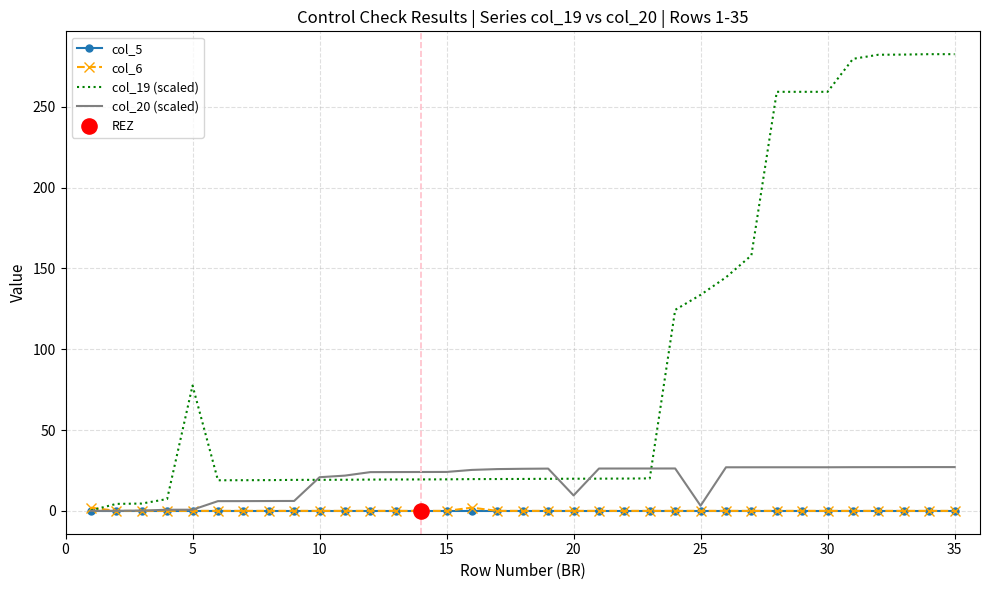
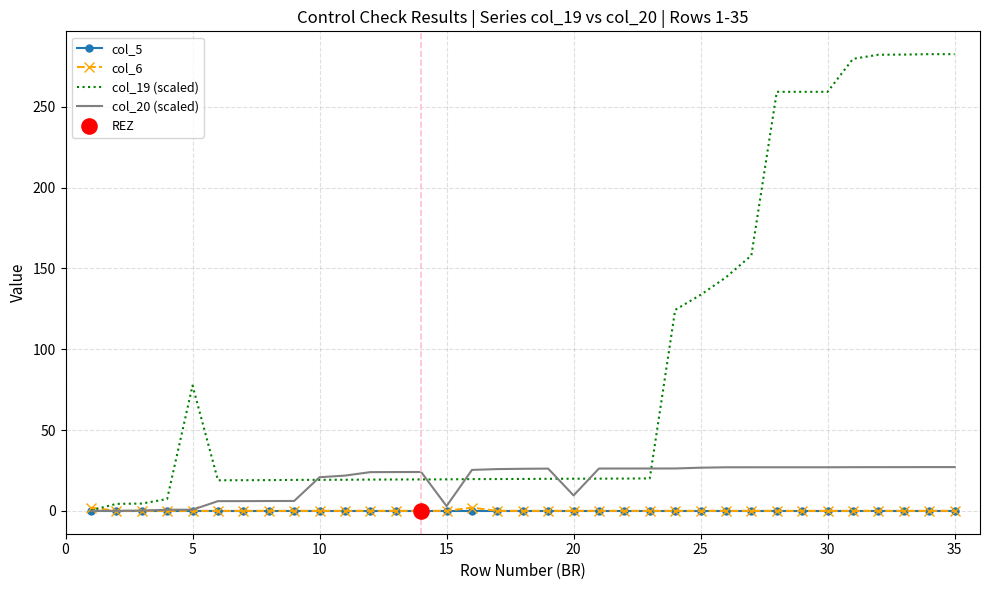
  {
    "col_19 (scaled)": {
      "5": 78,
      "10": 19,
      "15": 20,
      "20": 20,
      "25": 134,
      "30": 259,
      "35": 283
    },
    "col_20 (scaled)": {
      "10": 21,
-     "15": 24,
+     "15": 3,
      "20": 10,
-     "25": 3,
+     "25": 27,
      "30": 27,
      "35": 27
    }
  }
